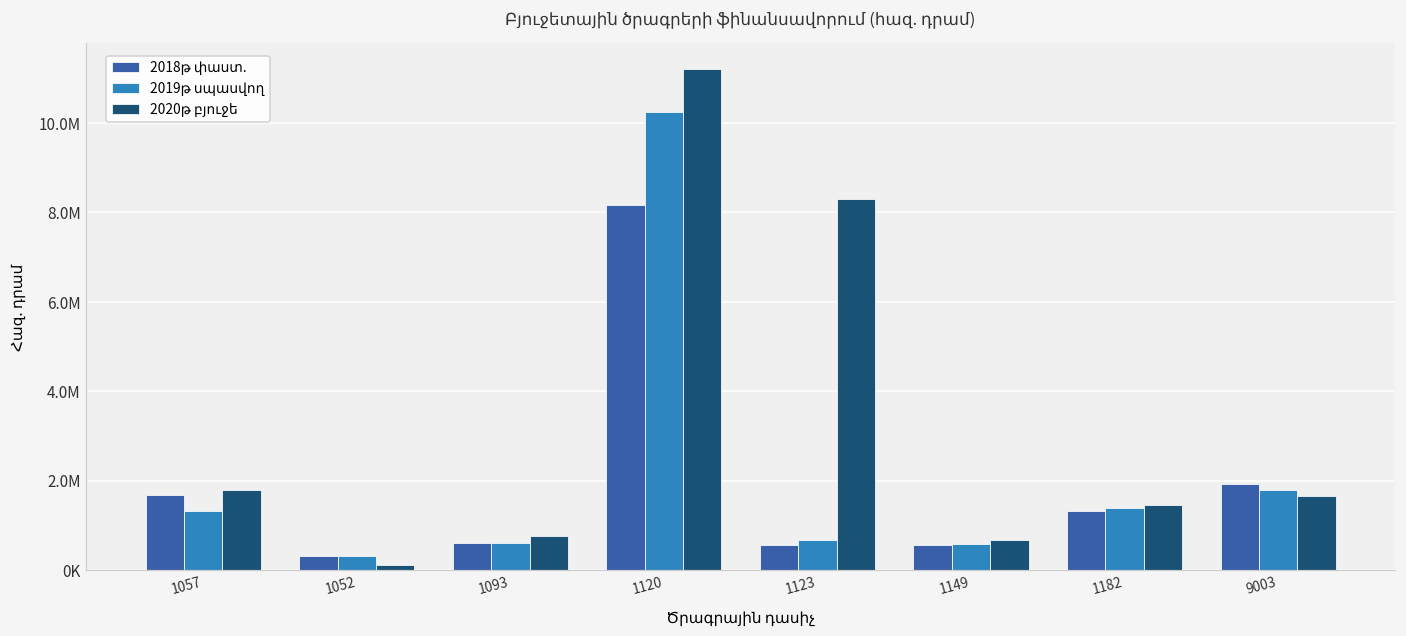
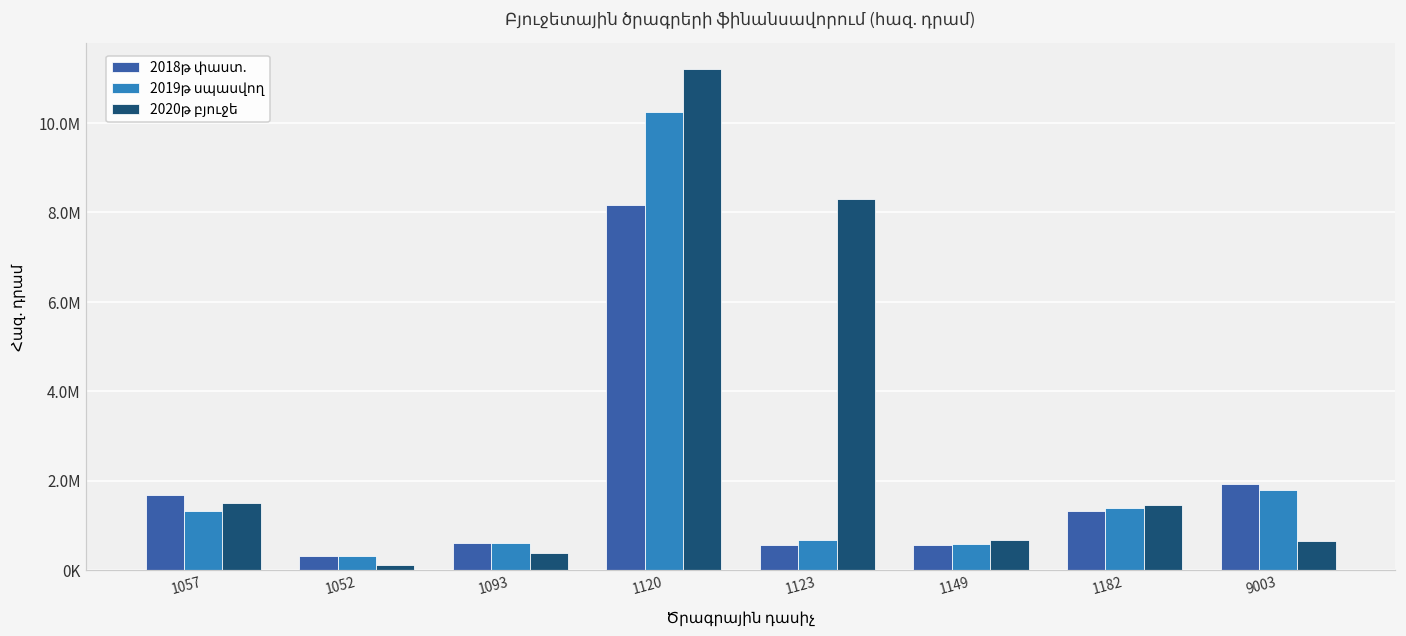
  {
    "2020թ բյուջե": {
-     "1057": 1800000,
+     "1057": 1500000,
      "1052": 100000,
-     "1093": 800000,
+     "1093": 400000,
      "1120": 11200000,
      "1123": 8300000,
      "1149": 700000,
      "1182": 1500000,
-     "9003": 1700000
+     "9003": 700000
    }
  }
